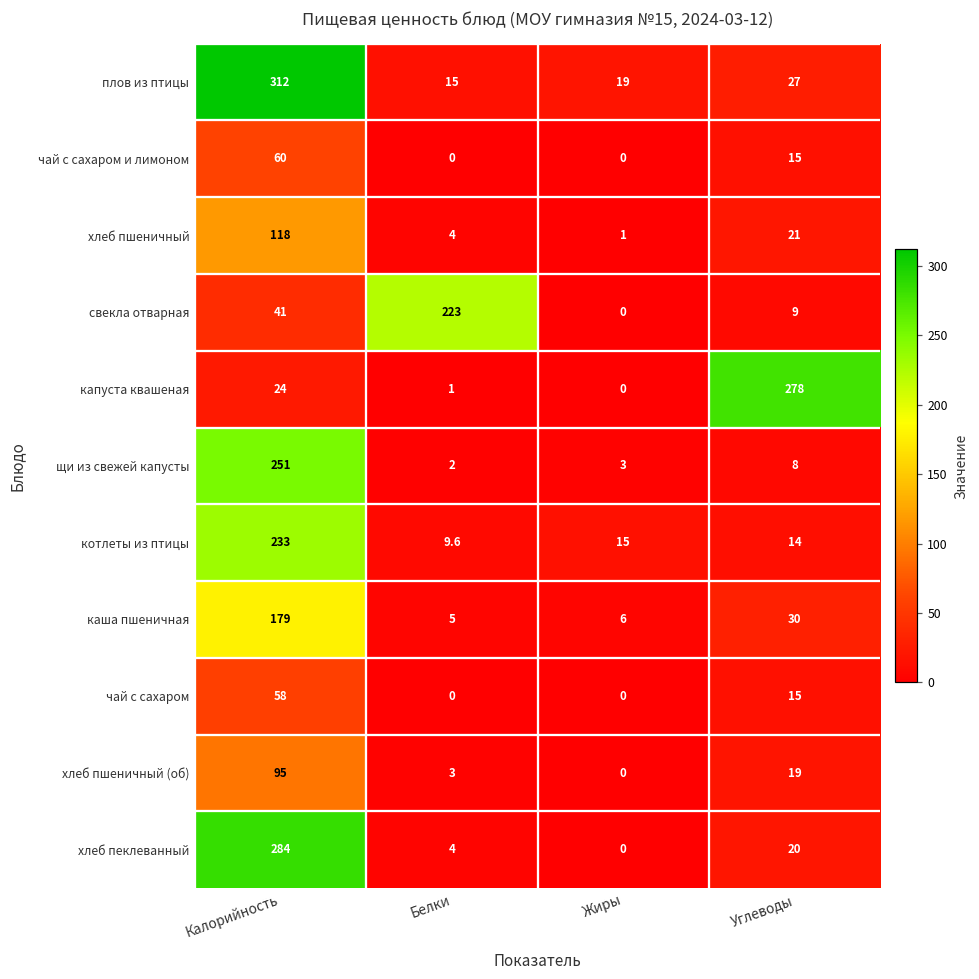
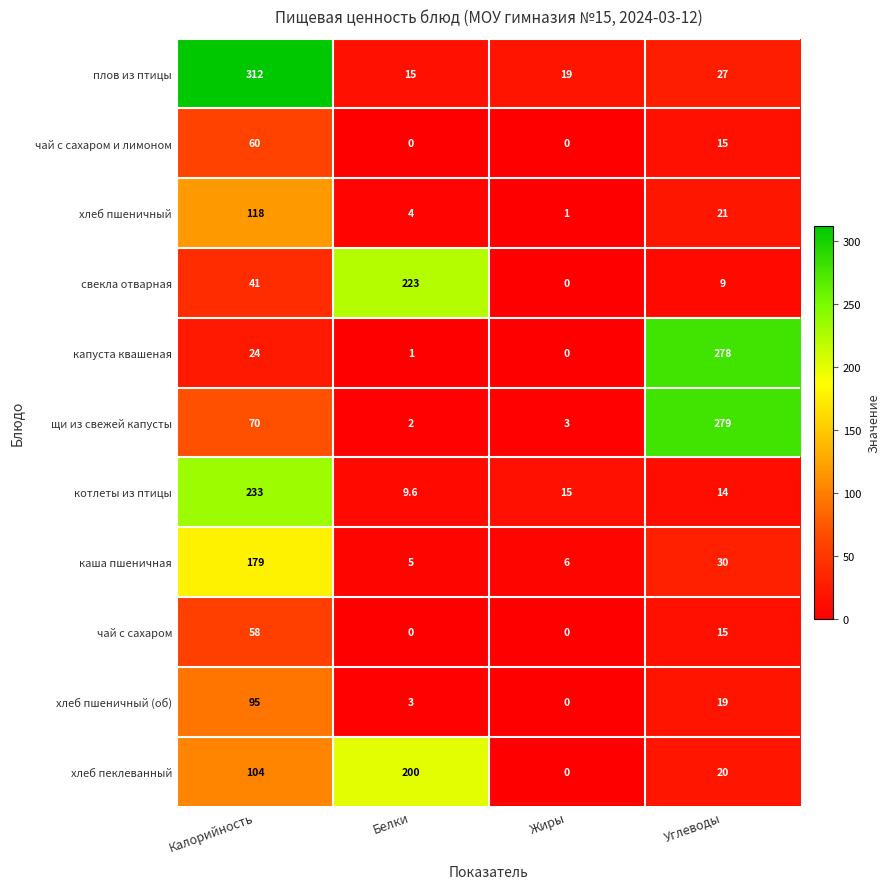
  {
    "плов из птицы": {
      "Калорийность": 312,
      "Белки": 15,
      "Жиры": 19,
      "Углеводы": 27
    },
    "чай с сахаром и лимоном": {
      "Калорийность": 60,
      "Белки": 0,
      "Жиры": 0,
      "Углеводы": 15
    },
    "хлеб пшеничный": {
      "Калорийность": 118,
      "Белки": 4,
      "Жиры": 1,
      "Углеводы": 21
    },
    "свекла отварная": {
      "Калорийность": 41,
      "Белки": 223,
      "Жиры": 0,
      "Углеводы": 9
    },
    "капуста квашеная": {
      "Калорийность": 24,
      "Белки": 1,
      "Жиры": 0,
      "Углеводы": 278
    },
    "щи из свежей капусты": {
-     "Калорийность": 251,
+     "Калорийность": 70,
      "Белки": 2,
      "Жиры": 3,
-     "Углеводы": 8
+     "Углеводы": 279
    },
    "котлеты из птицы": {
      "Калорийность": 233,
      "Белки": 9.6,
      "Жиры": 15,
      "Углеводы": 14
    },
    "каша пшеничная": {
      "Калорийность": 179,
      "Белки": 5,
      "Жиры": 6,
      "Углеводы": 30
    },
    "чай с сахаром": {
      "Калорийность": 58,
      "Белки": 0,
      "Жиры": 0,
      "Углеводы": 15
    },
    "хлеб пшеничный (об)": {
      "Калорийность": 95,
      "Белки": 3,
      "Жиры": 0,
      "Углеводы": 19
    },
    "хлеб пеклеванный": {
-     "Калорийность": 284,
-     "Белки": 4,
+     "Калорийность": 104,
+     "Белки": 200,
      "Жиры": 0,
      "Углеводы": 20
    }
  }
